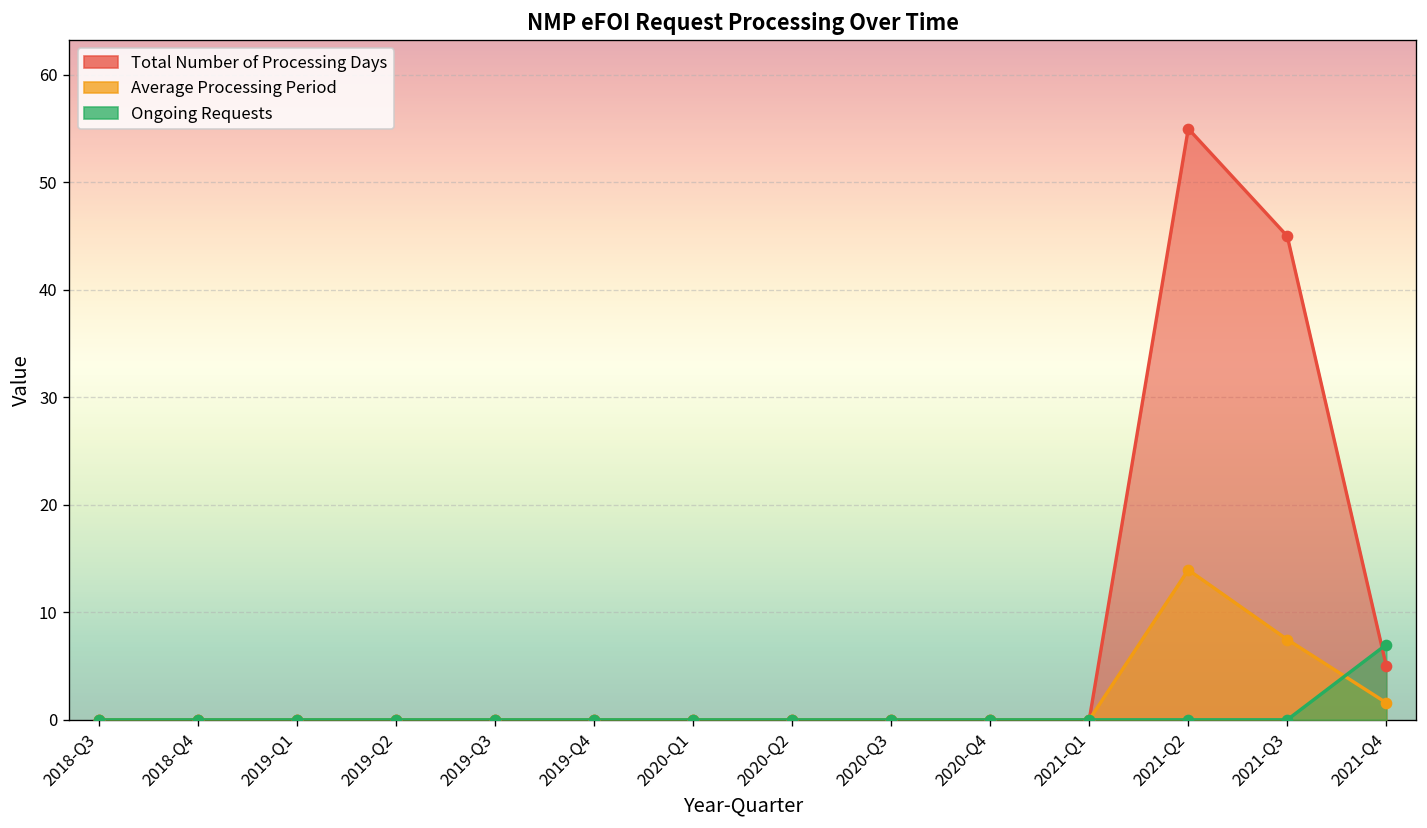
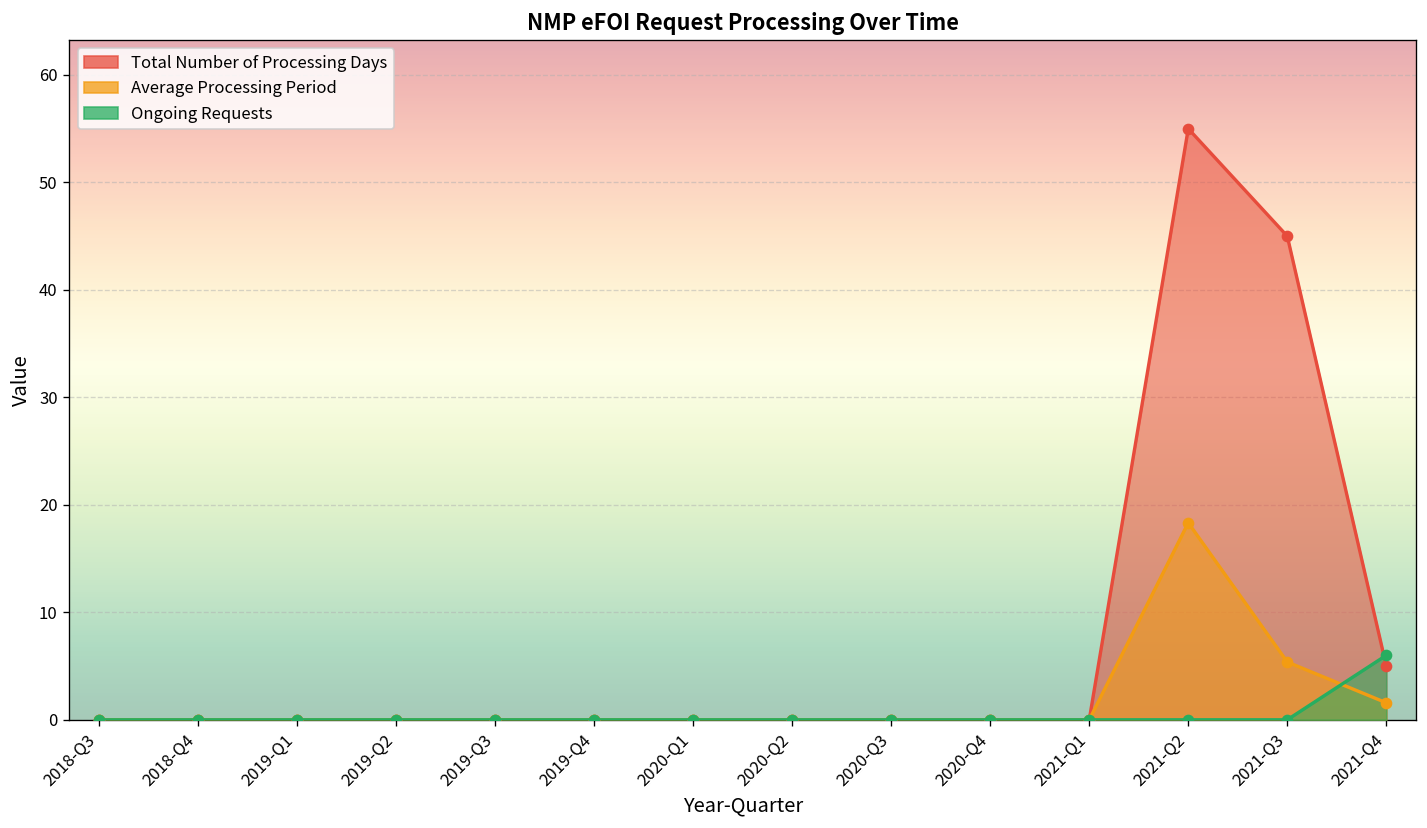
  {
    "Total Number of Processing Days": {
      "2021-Q2": 55,
      "2021-Q3": 45,
      "2021-Q4": 5
    },
    "Average Processing Period": {
-     "2021-Q2": 14,
-     "2021-Q3": 7,
+     "2021-Q2": 18,
+     "2021-Q3": 5,
      "2021-Q4": 2
    },
    "Ongoing Requests": {
      "2021-Q2": 0,
      "2021-Q3": 0,
-     "2021-Q4": 7
+     "2021-Q4": 6
    }
  }
